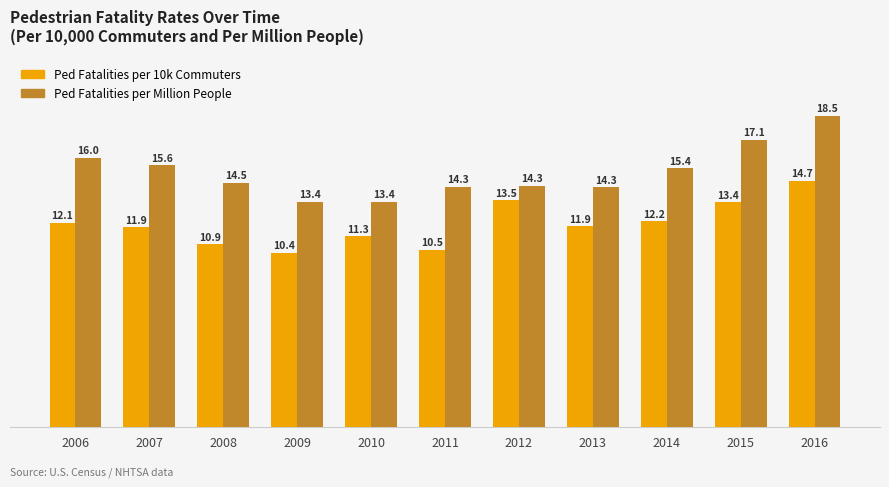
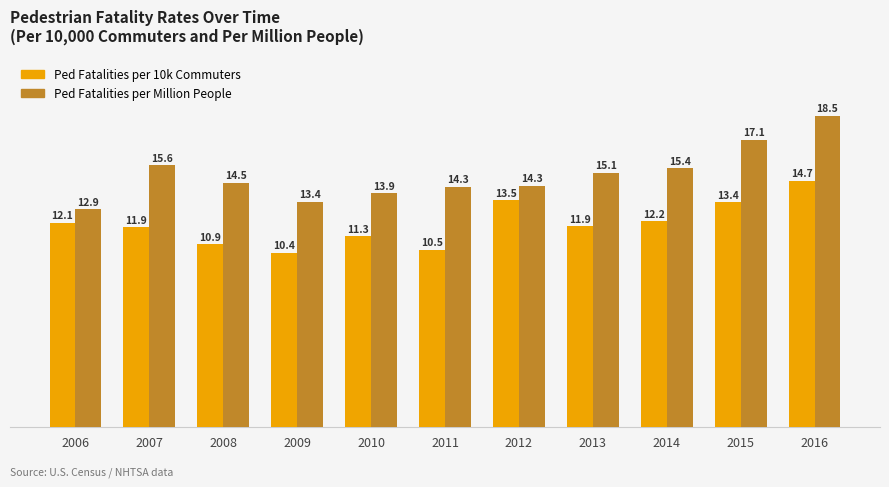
  {
    "Ped Fatalities per 10k Commuters": {
      "2006": 12.1,
      "2007": 11.9,
      "2008": 10.9,
      "2009": 10.4,
      "2010": 11.3,
      "2011": 10.5,
      "2012": 13.5,
      "2013": 11.9,
      "2014": 12.2,
      "2015": 13.4,
      "2016": 14.7
    },
    "Ped Fatalities per Million People": {
-     "2006": 16.0,
+     "2006": 12.9,
      "2007": 15.6,
      "2008": 14.5,
      "2009": 13.4,
-     "2010": 13.4,
+     "2010": 13.9,
      "2011": 14.3,
      "2012": 14.3,
-     "2013": 14.3,
+     "2013": 15.1,
      "2014": 15.4,
      "2015": 17.1,
      "2016": 18.5
    }
  }
